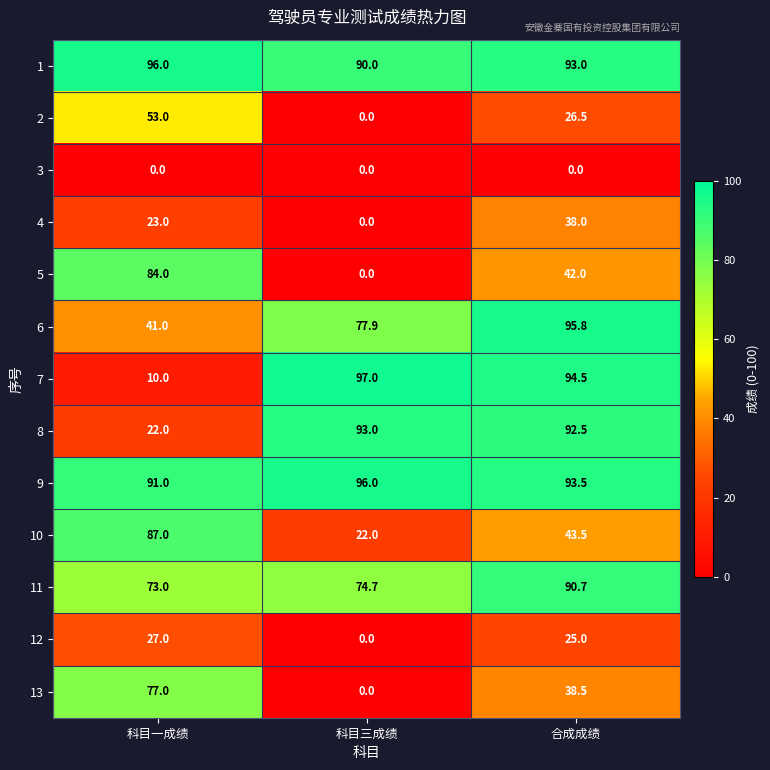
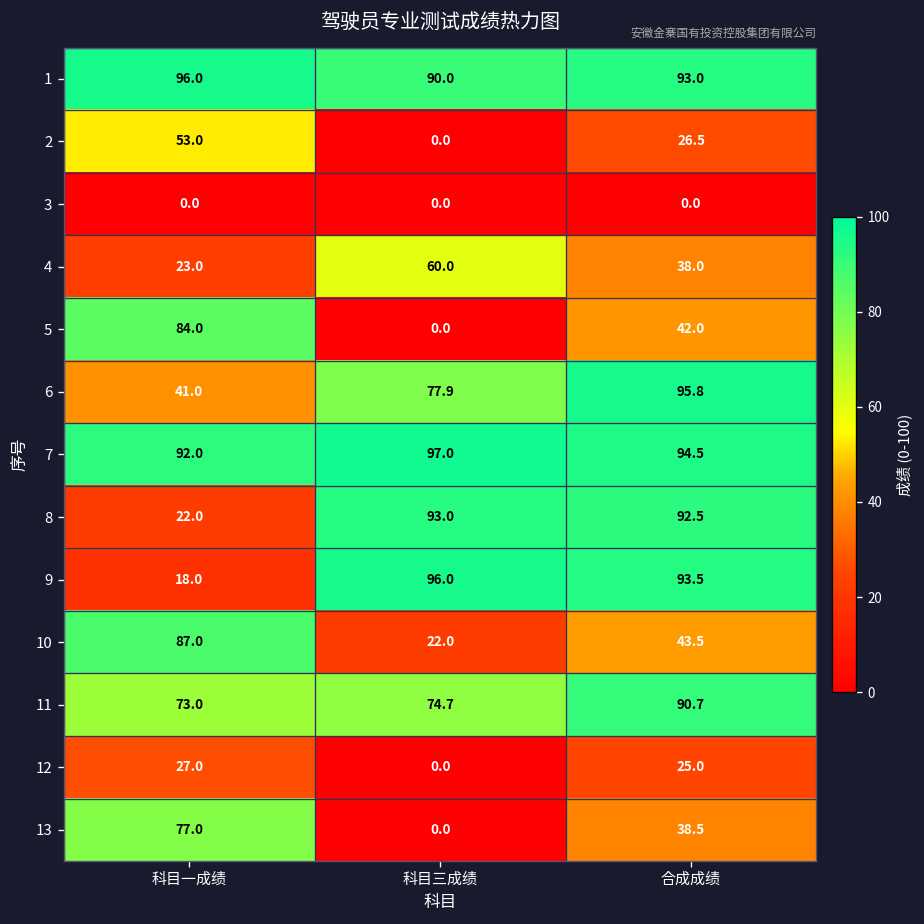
  {
    "1": {
      "科目一成绩": 96.0,
      "科目三成绩": 90.0,
      "合成成绩": 93.0
    },
    "2": {
      "科目一成绩": 53.0,
      "科目三成绩": 0.0,
      "合成成绩": 26.5
    },
    "3": {
      "科目一成绩": 0.0,
      "科目三成绩": 0.0,
      "合成成绩": 0.0
    },
    "4": {
      "科目一成绩": 23.0,
-     "科目三成绩": 0.0,
+     "科目三成绩": 60.0,
      "合成成绩": 38.0
    },
    "5": {
      "科目一成绩": 84.0,
      "科目三成绩": 0.0,
      "合成成绩": 42.0
    },
    "6": {
      "科目一成绩": 41.0,
      "科目三成绩": 77.9,
      "合成成绩": 95.8
    },
    "7": {
-     "科目一成绩": 10.0,
+     "科目一成绩": 92.0,
      "科目三成绩": 97.0,
      "合成成绩": 94.5
    },
    "8": {
      "科目一成绩": 22.0,
      "科目三成绩": 93.0,
      "合成成绩": 92.5
    },
    "9": {
-     "科目一成绩": 91.0,
+     "科目一成绩": 18.0,
      "科目三成绩": 96.0,
      "合成成绩": 93.5
    },
    "10": {
      "科目一成绩": 87.0,
      "科目三成绩": 22.0,
      "合成成绩": 43.5
    },
    "11": {
      "科目一成绩": 73.0,
      "科目三成绩": 74.7,
      "合成成绩": 90.7
    },
    "12": {
      "科目一成绩": 27.0,
      "科目三成绩": 0.0,
      "合成成绩": 25.0
    },
    "13": {
      "科目一成绩": 77.0,
      "科目三成绩": 0.0,
      "合成成绩": 38.5
    }
  }
